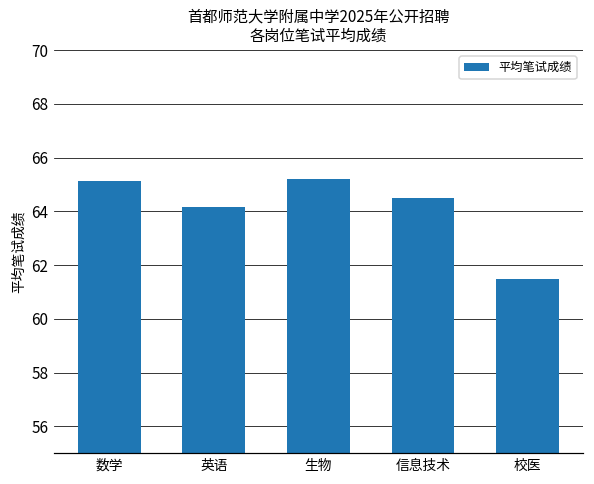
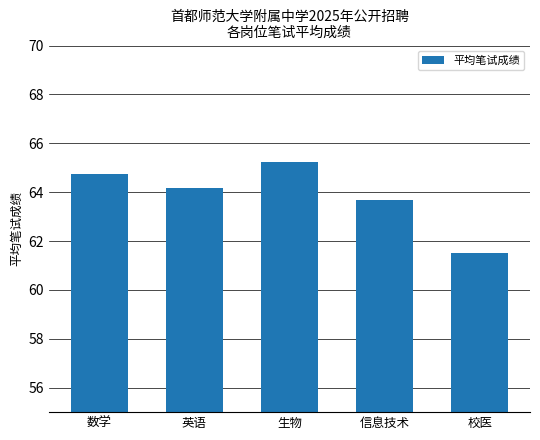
  {
-   "数学": 65.1,
+   "数学": 64.8,
    "英语": 64.2,
    "生物": 65.2,
-   "信息技术": 64.5,
+   "信息技术": 63.7,
    "校医": 61.5
  }
